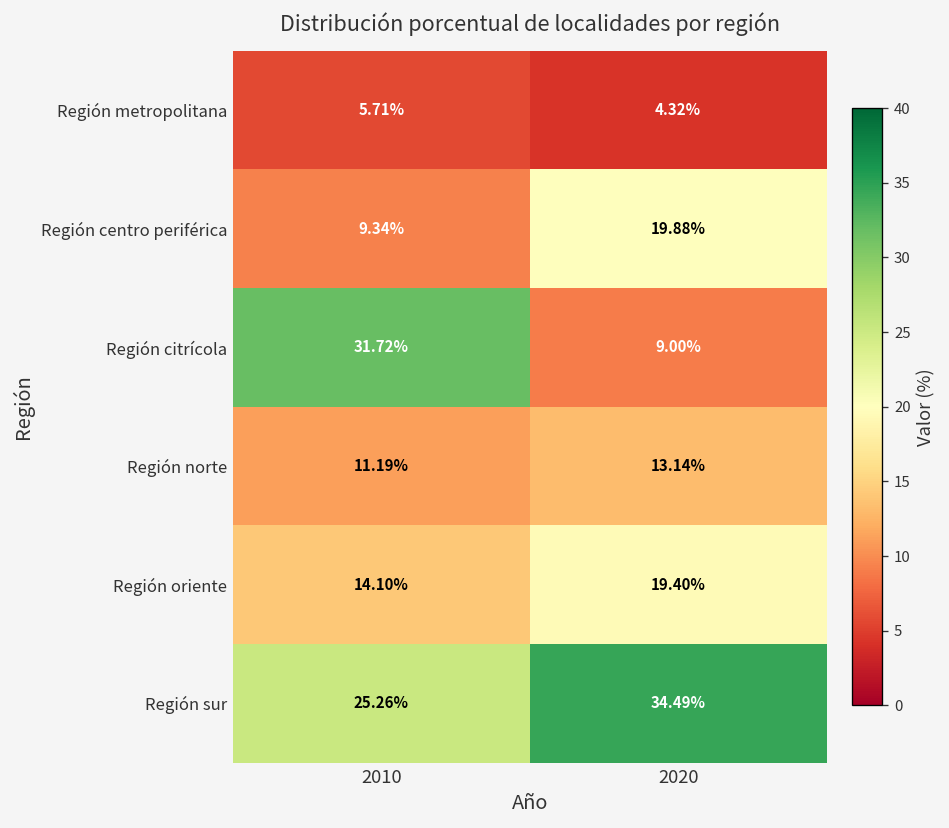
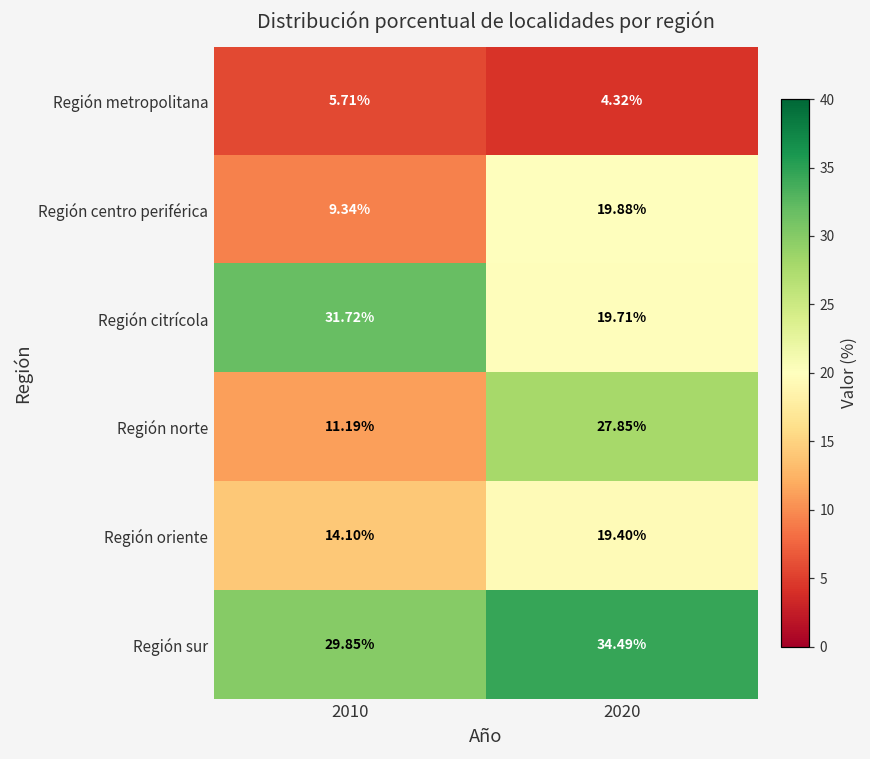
  {
    "Región metropolitana": {
      "2010": "5.71%",
      "2020": "4.32%"
    },
    "Región centro periférica": {
      "2010": "9.34%",
      "2020": "19.88%"
    },
    "Región citrícola": {
      "2010": "31.72%",
-     "2020": "9.00%"
+     "2020": "19.71%"
    },
    "Región norte": {
      "2010": "11.19%",
-     "2020": "13.14%"
+     "2020": "27.85%"
    },
    "Región oriente": {
      "2010": "14.10%",
      "2020": "19.40%"
    },
    "Región sur": {
-     "2010": "25.26%",
+     "2010": "29.85%",
      "2020": "34.49%"
    }
  }
